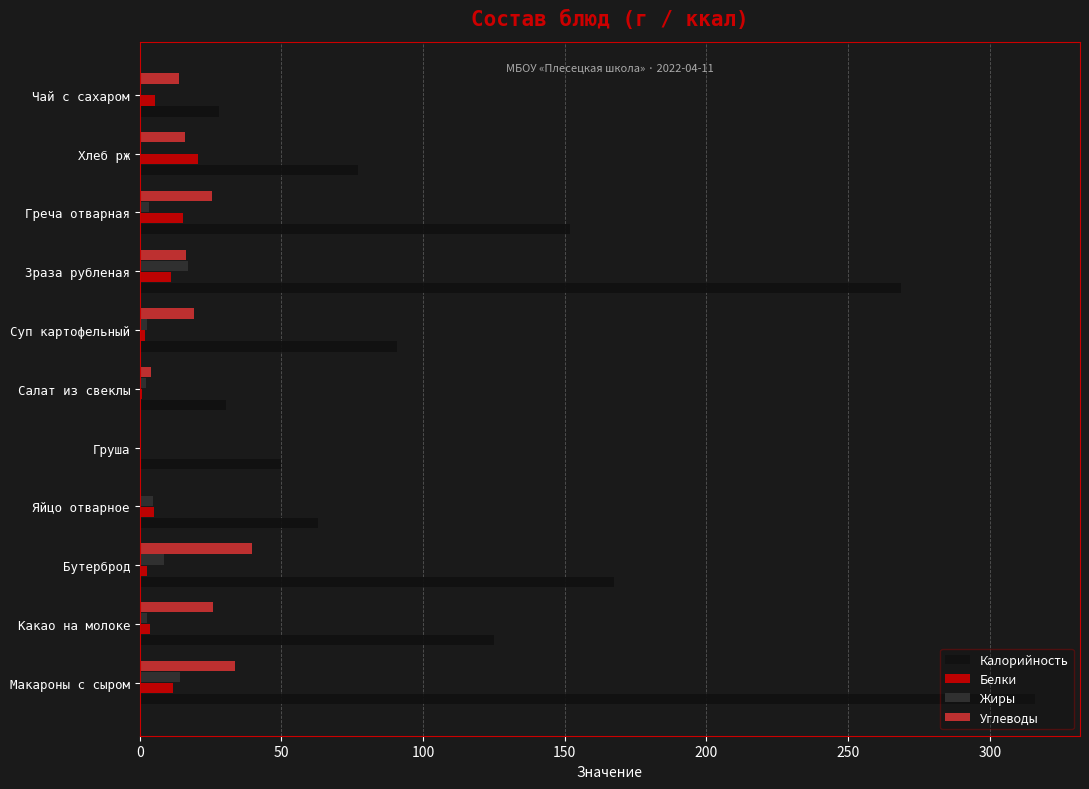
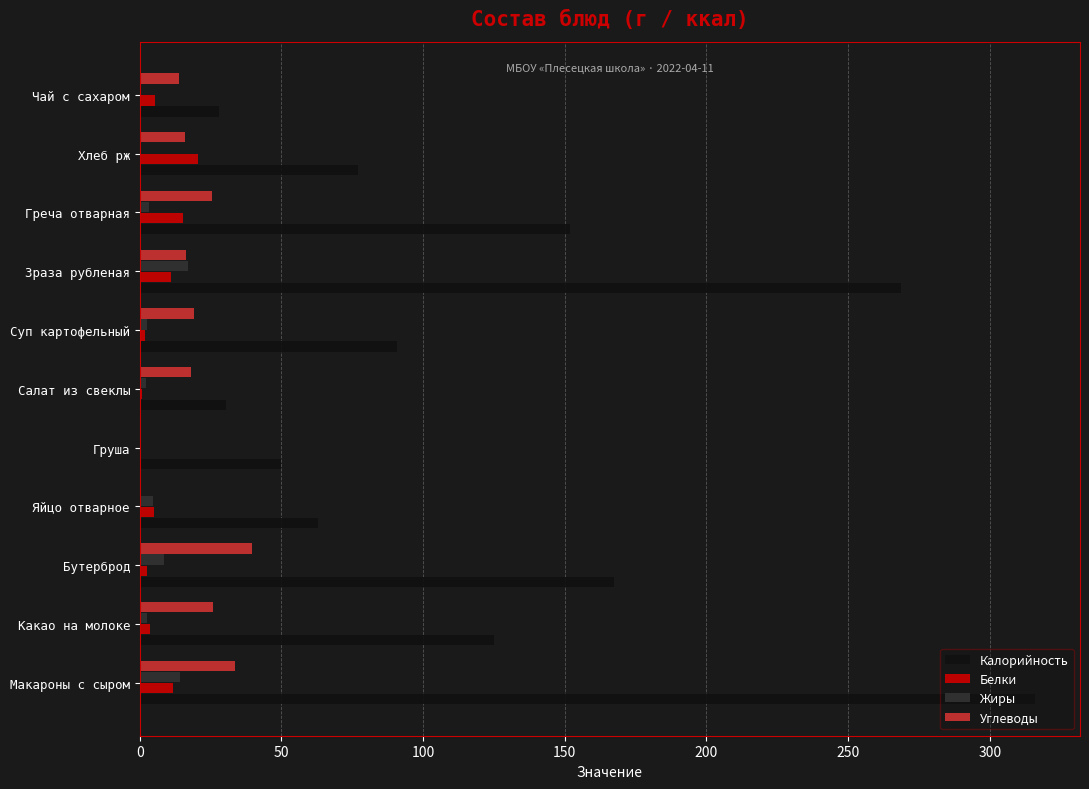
  {
    "Белки": {
      "Чай с сахаром": 5,
      "Хлеб рж": 21,
      "Греча отварная": 15,
      "Зраза рубленая": 11,
      "Суп картофельный": 2,
      "Груша": 0,
      "Яйцо отварное": 5,
      "Бутерброд": 2,
      "Какао на молоке": 4,
      "Макароны с сыром": 12
    },
    "Углеводы": {
      "Чай с сахаром": 14,
      "Хлеб рж": 16,
      "Греча отварная": 26,
      "Зраза рубленая": 16,
      "Суп картофельный": 19,
-     "Салат из свеклы": 4,
+     "Салат из свеклы": 18,
      "Груша": 0,
      "Бутерброд": 40,
      "Какао на молоке": 26,
      "Макароны с сыром": 34
    }
  }
